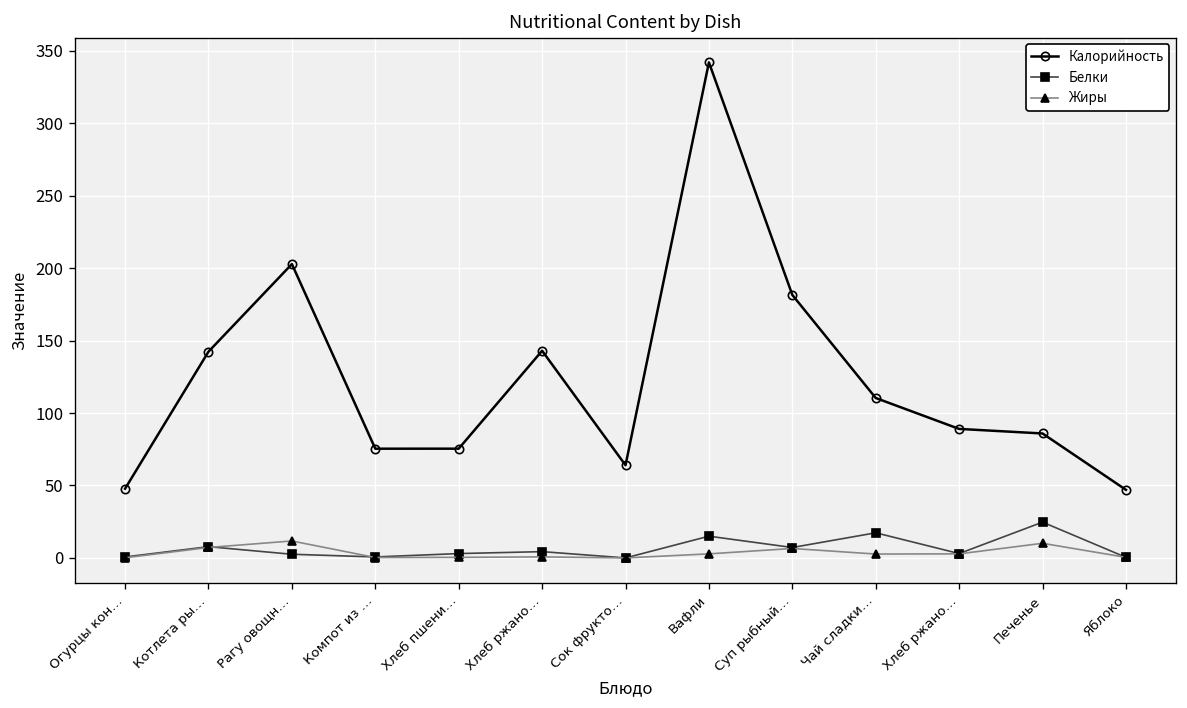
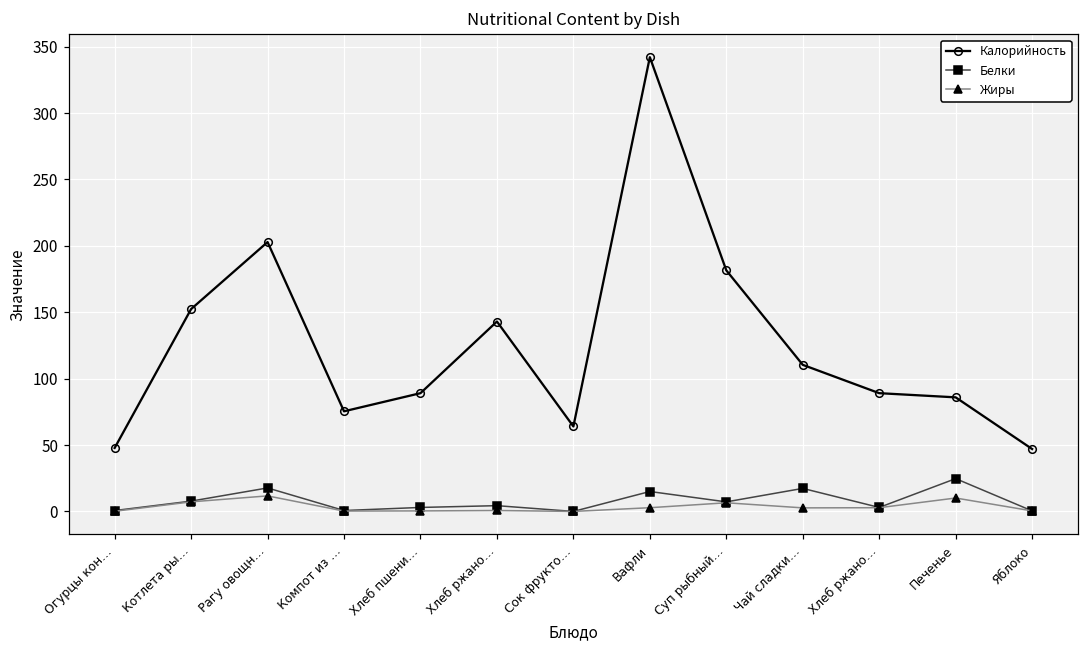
  {
    "Калорийность": {
      "Огурцы кон…": 48,
-     "Котлета ры…": 142,
+     "Котлета ры…": 152,
      "Рагу овощн…": 203,
      "Компот из …": 75,
-     "Хлеб пшени…": 75,
+     "Хлеб пшени…": 89,
      "Сок фрукто…": 64,
      "Вафли": 342,
      "Суп рыбный…": 182,
      "Чай сладки…": 110,
      "Печенье": 86,
      "Яблоко": 47
    },
    "Белки": {
-     "Рагу овощн…": 3,
+     "Рагу овощн…": 18,
      "Хлеб пшени…": 3,
      "Вафли": 15,
      "Чай сладки…": 17,
      "Печенье": 25
    },
    "Жиры": {
      "Рагу овощн…": 12,
      "Хлеб пшени…": 0,
      "Вафли": 3,
      "Чай сладки…": 3,
      "Печенье": 10
    }
  }
